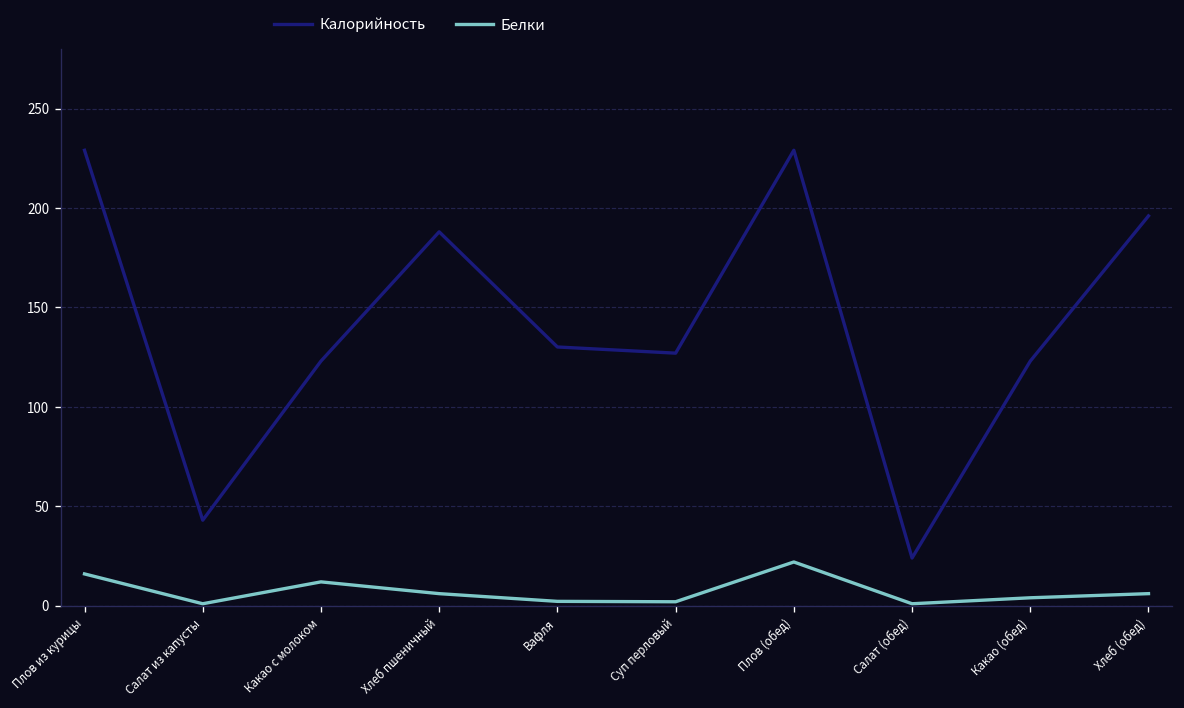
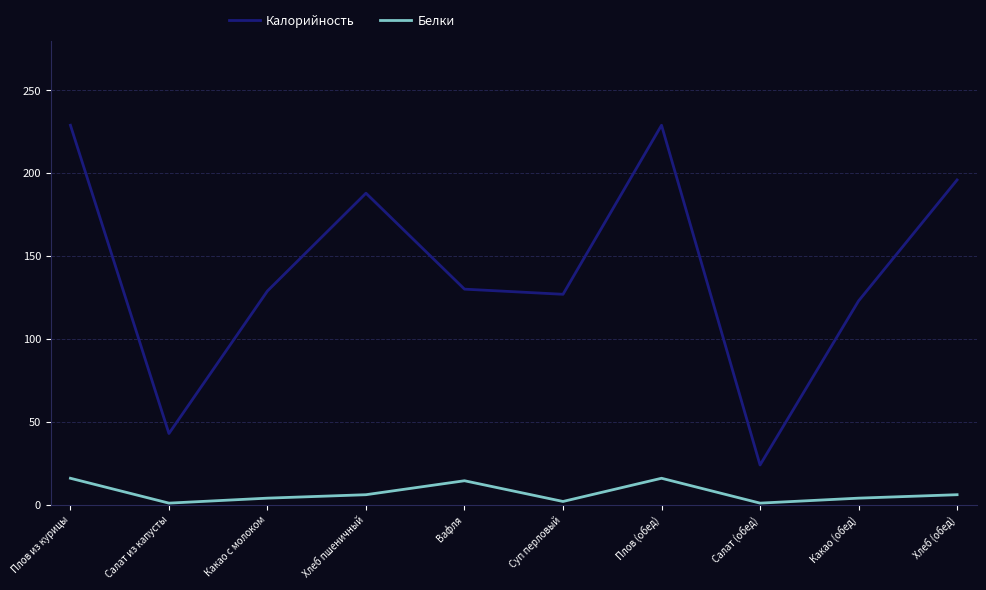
  {
    "Калорийность": {
      "Плов из курицы": 229,
      "Салат из капусты": 43,
-     "Какао с молоком": 123,
+     "Какао с молоком": 129,
      "Хлеб пшеничный": 188,
      "Вафля": 130,
      "Суп перловый": 127,
      "Плов (обед)": 229,
      "Салат (обед)": 24,
      "Какао (обед)": 123,
      "Хлеб (обед)": 196
    },
    "Белки": {
      "Плов из курицы": 16,
      "Салат из капусты": 1,
-     "Какао с молоком": 12,
+     "Какао с молоком": 4,
      "Хлеб пшеничный": 6,
-     "Вафля": 2,
+     "Вафля": 15,
      "Суп перловый": 2,
-     "Плов (обед)": 22,
+     "Плов (обед)": 16,
      "Салат (обед)": 1,
      "Какао (обед)": 4,
      "Хлеб (обед)": 6
    }
  }
